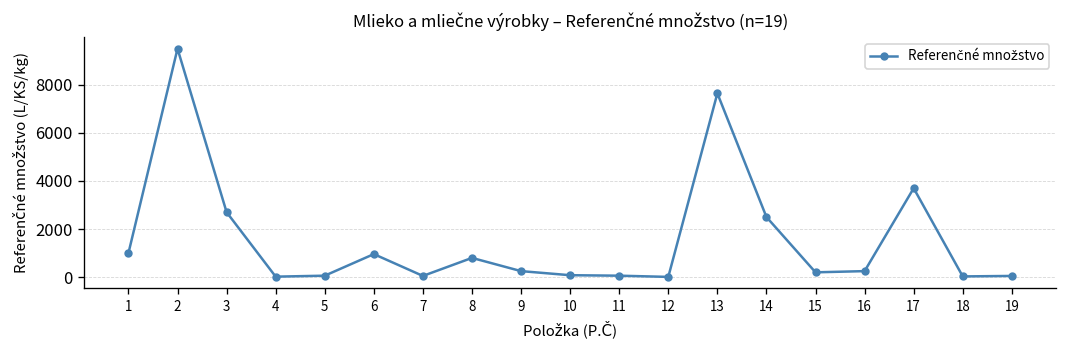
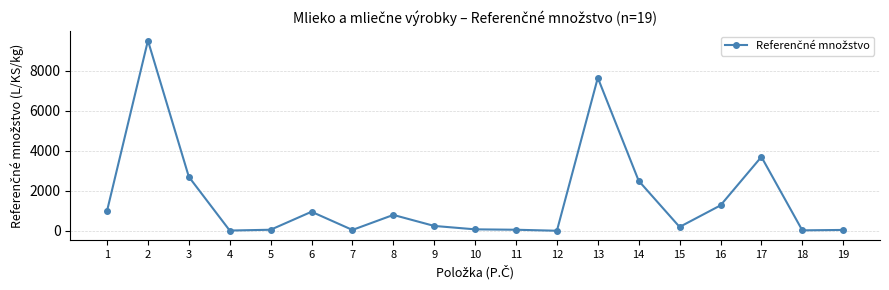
  {
    "1": 1000,
    "2": 9500,
    "3": 2700,
    "4": 0,
    "5": 100,
    "6": 1000,
    "7": 100,
    "8": 800,
    "9": 300,
    "10": 100,
    "11": 100,
    "12": 0,
    "13": 7600,
    "14": 2500,
    "15": 200,
-   "16": 300,
+   "16": 1300,
    "17": 3700,
    "18": 0,
    "19": 100
  }
